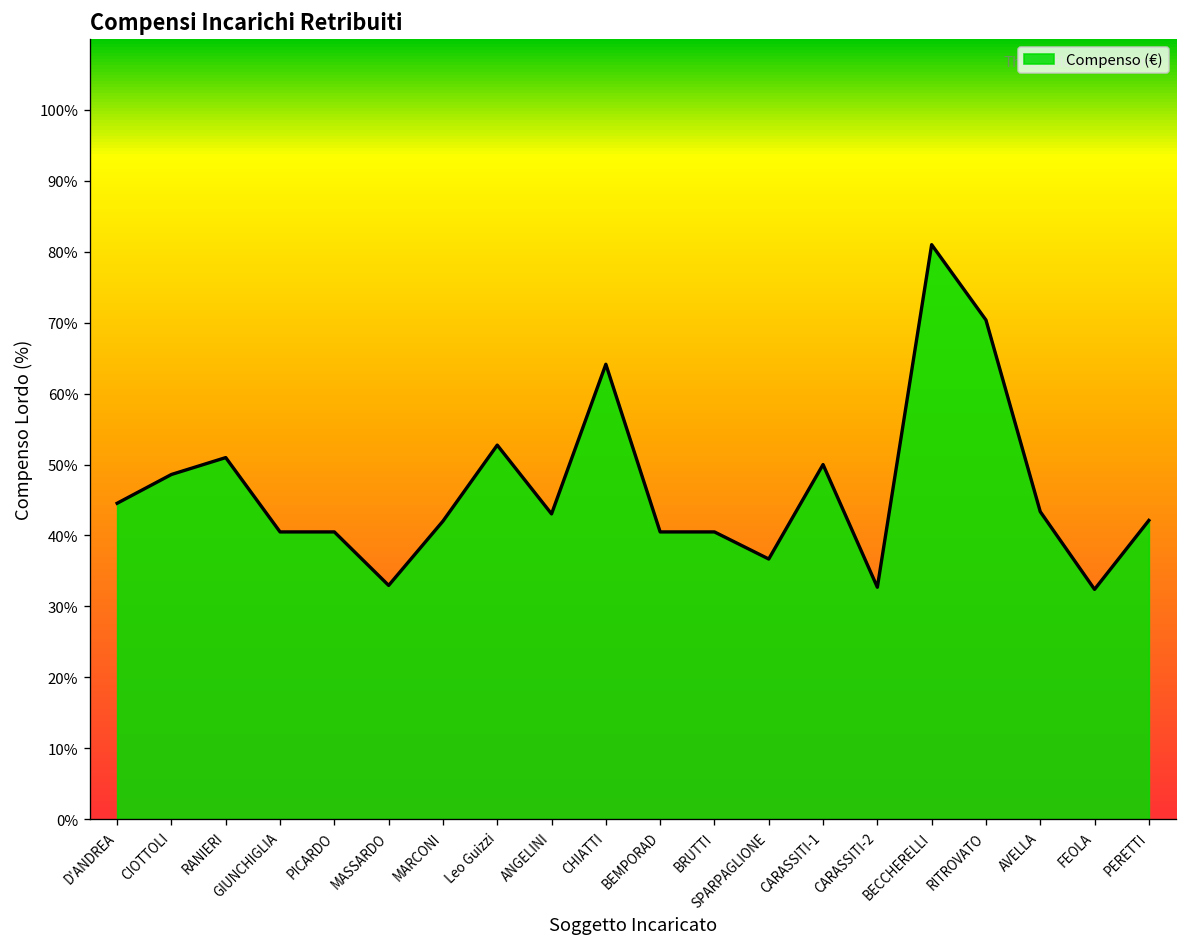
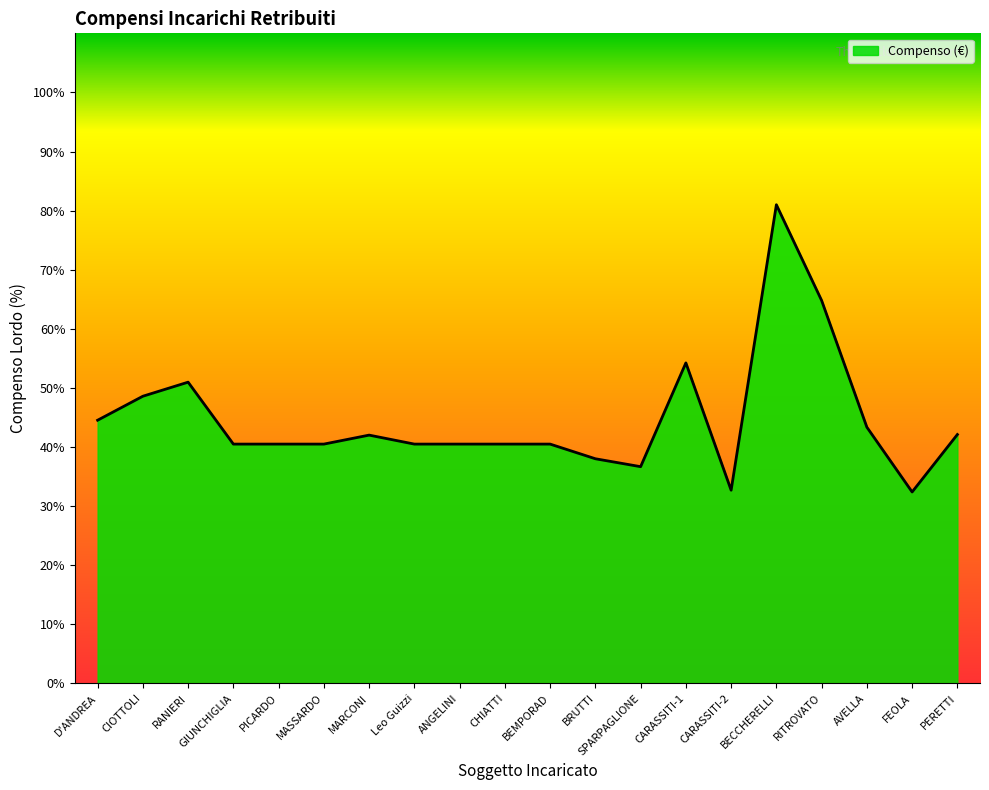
  {
    "D'ANDREA": "45%",
    "CIOTTOLI": "49%",
    "RANIERI": "51%",
    "GIUNCHIGLIA": "41%",
    "PICARDO": "41%",
-   "MASSARDO": "33%",
+   "MASSARDO": "41%",
    "MARCONI": "42%",
-   "Leo Guizzi": "53%",
-   "ANGELINI": "43%",
-   "CHIATTI": "64%",
+   "Leo Guizzi": "41%",
+   "ANGELINI": "41%",
+   "CHIATTI": "41%",
    "BEMPORAD": "41%",
-   "BRUTTI": "41%",
+   "BRUTTI": "38%",
    "SPARPAGLIONE": "37%",
-   "CARASSITI-1": "50%",
+   "CARASSITI-1": "54%",
    "CARASSITI-2": "33%",
    "BECCHERELLI": "81%",
-   "RITROVATO": "70%",
+   "RITROVATO": "65%",
    "AVELLA": "43%",
    "FEOLA": "32%",
    "PERETTI": "42%"
  }
